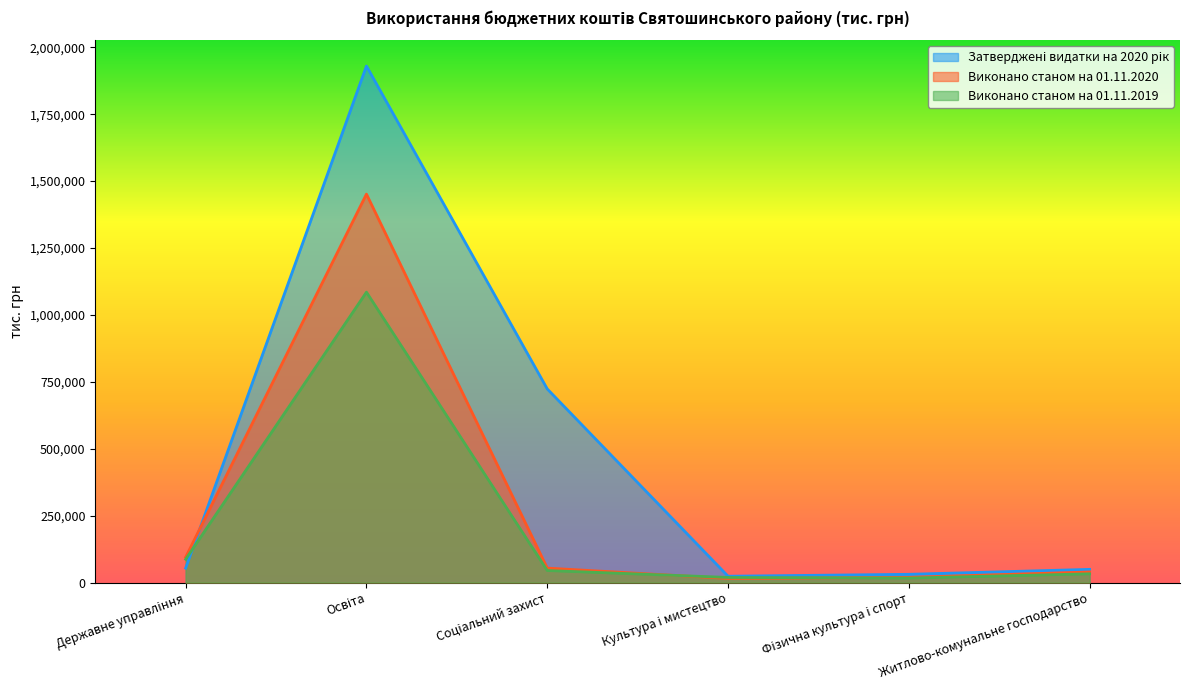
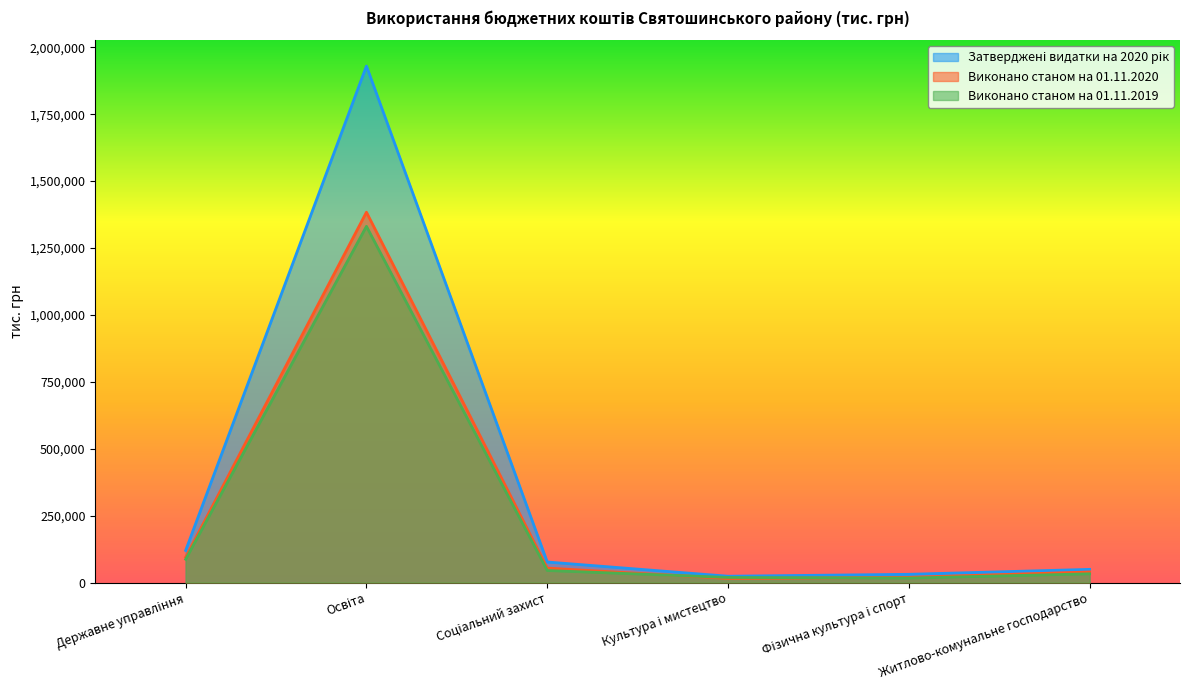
  {
    "Затверджені видатки на 2020 рік": {
-     "Державне управління": "50,000",
+     "Державне управління": "120,000",
      "Освіта": "1,930,000",
-     "Соціальний захист": "720,000",
+     "Соціальний захист": "80,000",
      "Фізична культура і спорт": "30,000",
      "Житлово-комунальне господарство": "50,000"
    },
    "Виконано станом на 01.11.2020": {
-     "Освіта": "1,450,000"
+     "Освіта": "1,380,000"
    },
    "Виконано станом на 01.11.2019": {
-     "Освіта": "1,090,000"
+     "Освіта": "1,330,000"
    }
  }
